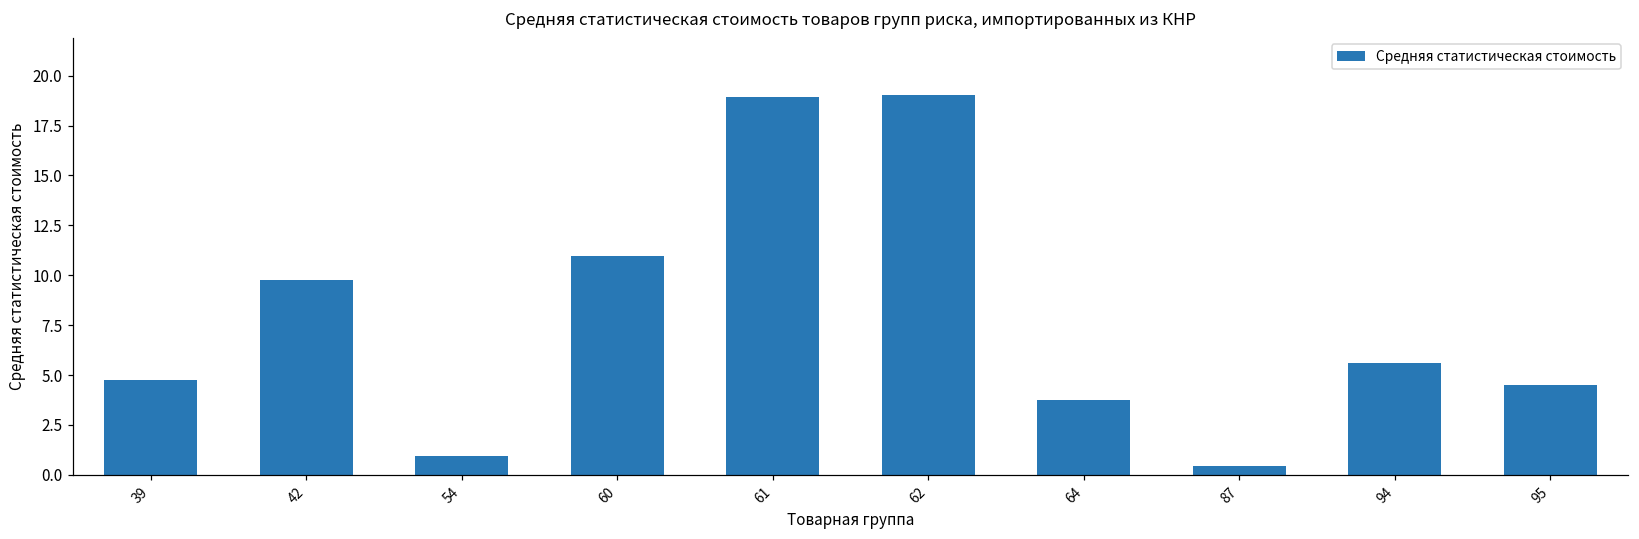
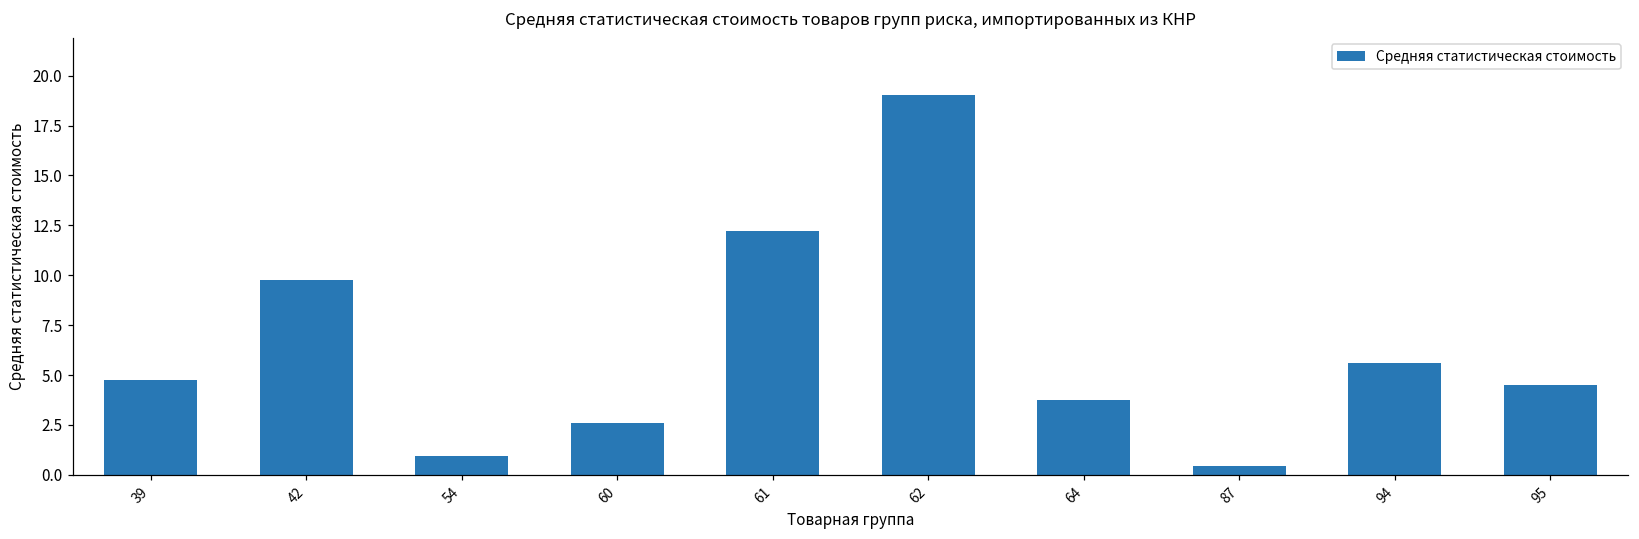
  {
    "39": 4.8,
    "42": 9.8,
    "54": 0.9,
-   "60": 11.0,
-   "61": 18.9,
+   "60": 2.6,
+   "61": 12.2,
    "62": 19.1,
    "64": 3.7,
    "87": 0.4,
    "94": 5.6,
    "95": 4.5
  }
